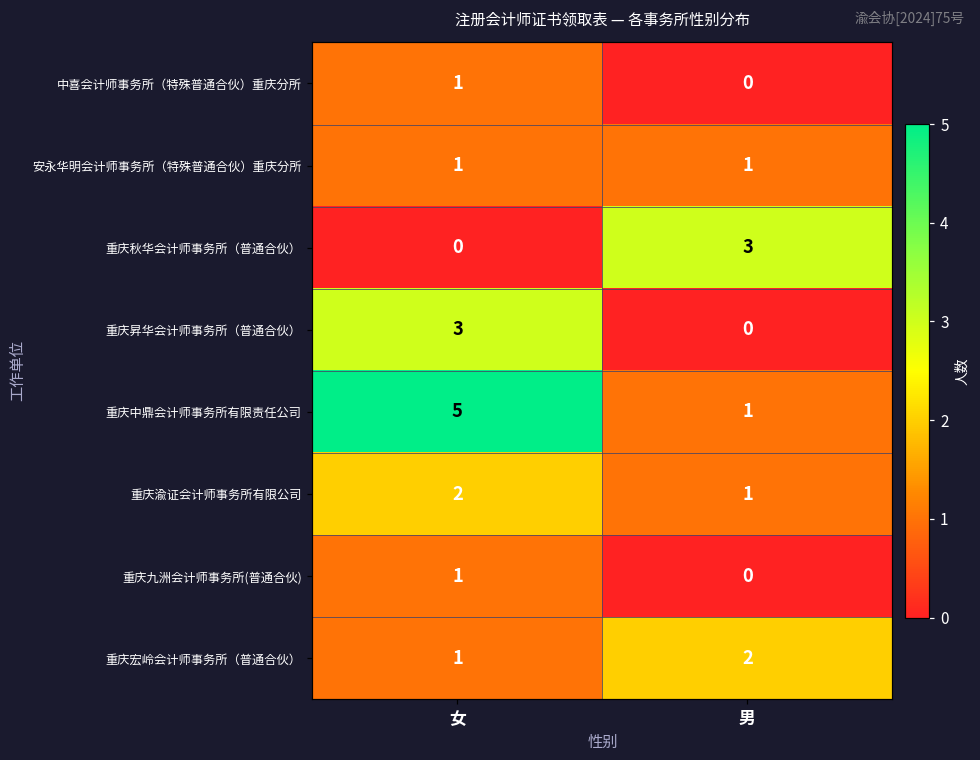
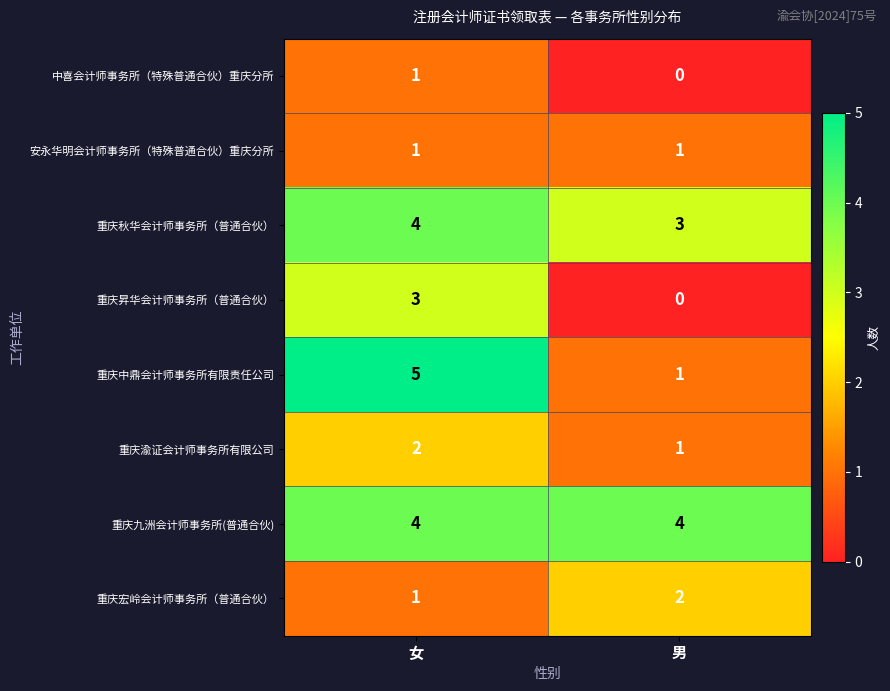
  {
    "中喜会计师事务所（特殊普通合伙）重庆分所": {
      "女": 1,
      "男": 0
    },
    "安永华明会计师事务所（特殊普通合伙）重庆分所": {
      "女": 1,
      "男": 1
    },
    "重庆秋华会计师事务所（普通合伙）": {
-     "女": 0,
+     "女": 4,
      "男": 3
    },
    "重庆昇华会计师事务所（普通合伙）": {
      "女": 3,
      "男": 0
    },
    "重庆中鼎会计师事务所有限责任公司": {
      "女": 5,
      "男": 1
    },
    "重庆渝证会计师事务所有限公司": {
      "女": 2,
      "男": 1
    },
    "重庆九洲会计师事务所(普通合伙)": {
-     "女": 1,
-     "男": 0
+     "女": 4,
+     "男": 4
    },
    "重庆宏岭会计师事务所（普通合伙）": {
      "女": 1,
      "男": 2
    }
  }
